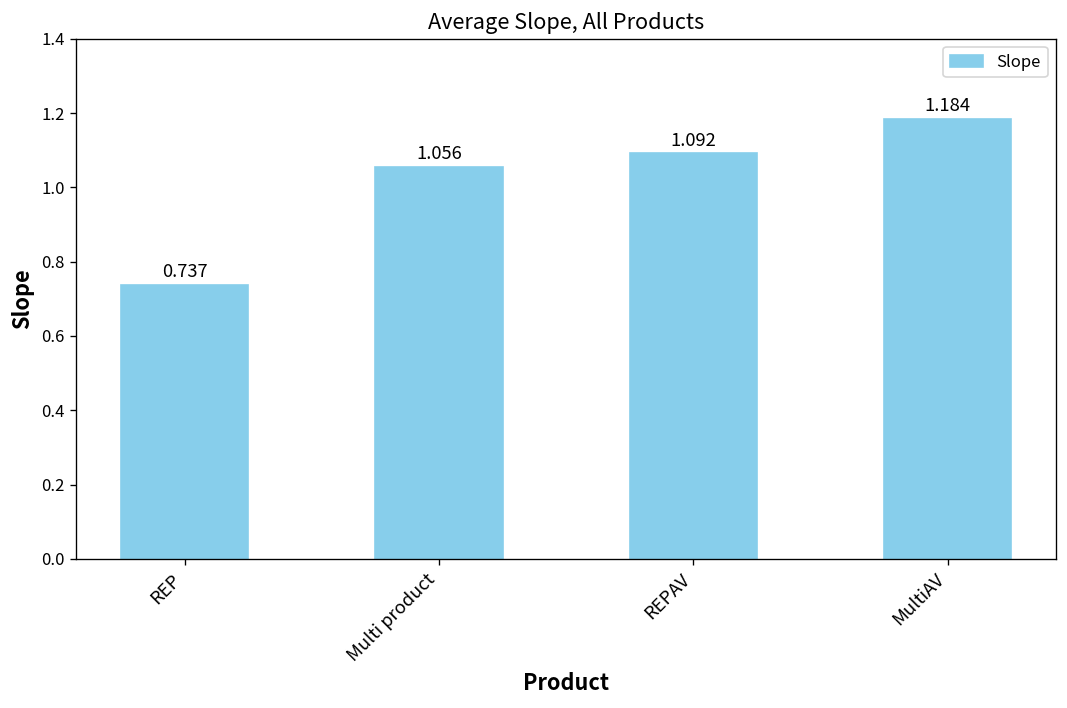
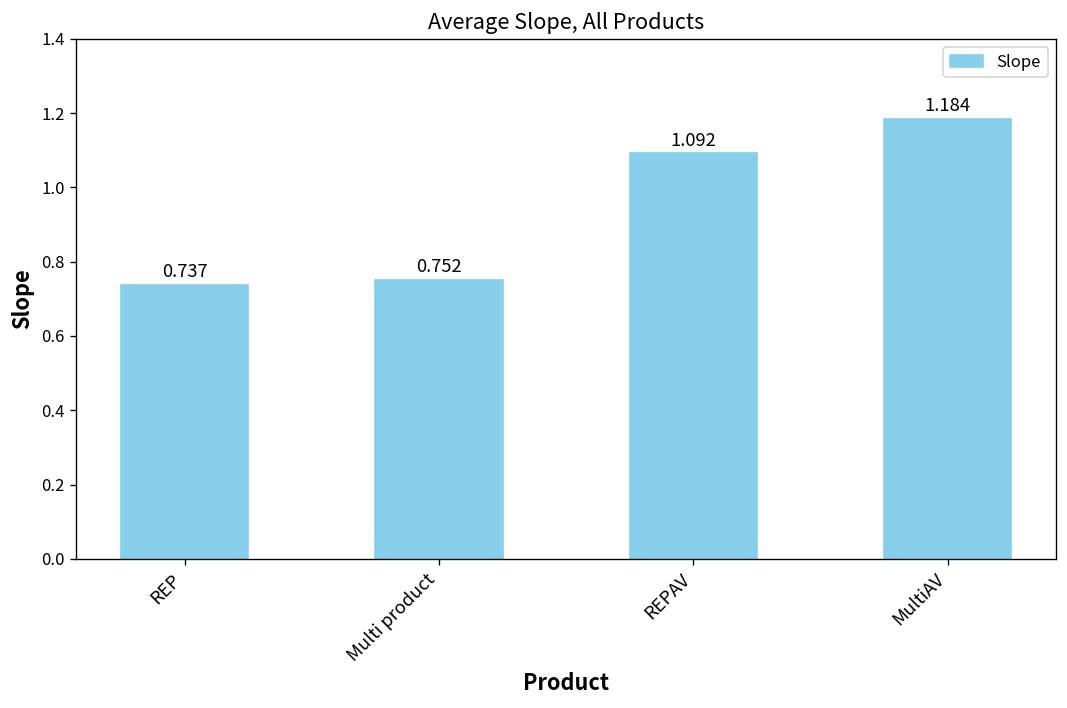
  {
    "REP": 0.737,
-   "Multi product": 1.056,
+   "Multi product": 0.752,
    "REPAV": 1.092,
    "MultiAV": 1.184
  }
